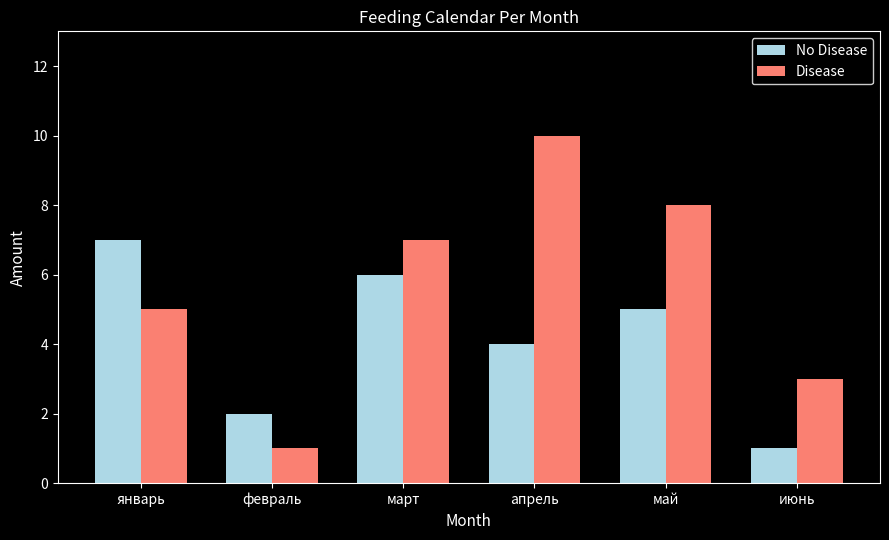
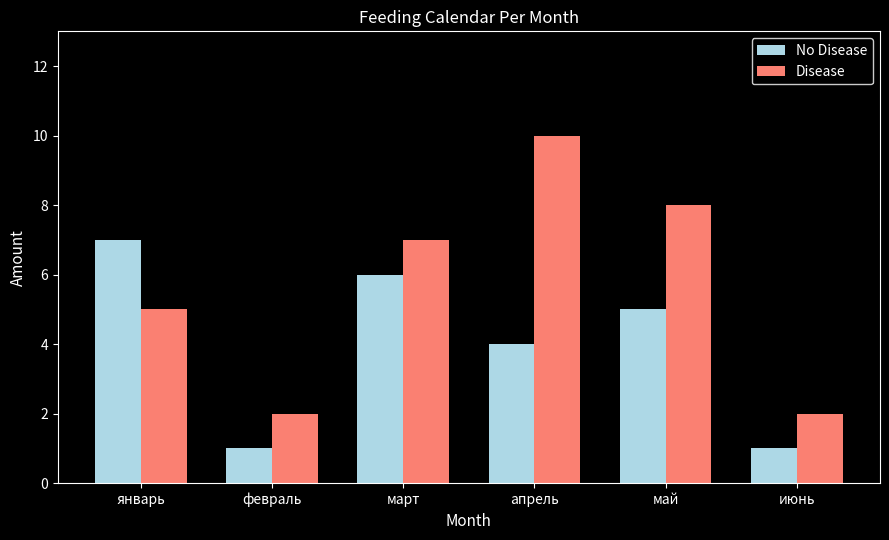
  {
    "No Disease": {
      "январь": 7,
-     "февраль": 2,
+     "февраль": 1,
      "март": 6,
      "апрель": 4,
      "май": 5,
      "июнь": 1
    },
    "Disease": {
      "январь": 5,
-     "февраль": 1,
+     "февраль": 2,
      "март": 7,
      "апрель": 10,
      "май": 8,
-     "июнь": 3
+     "июнь": 2
    }
  }
